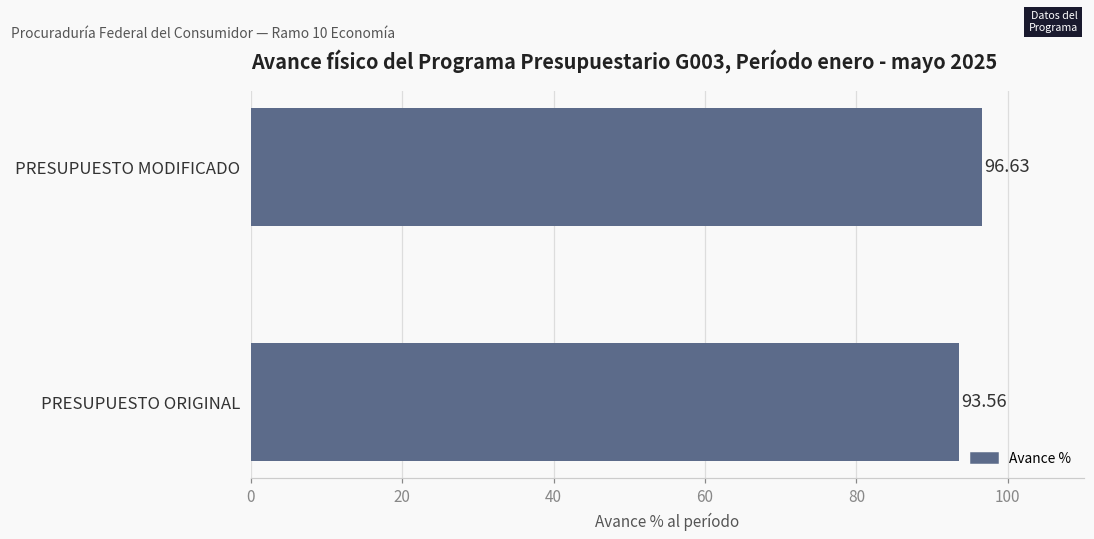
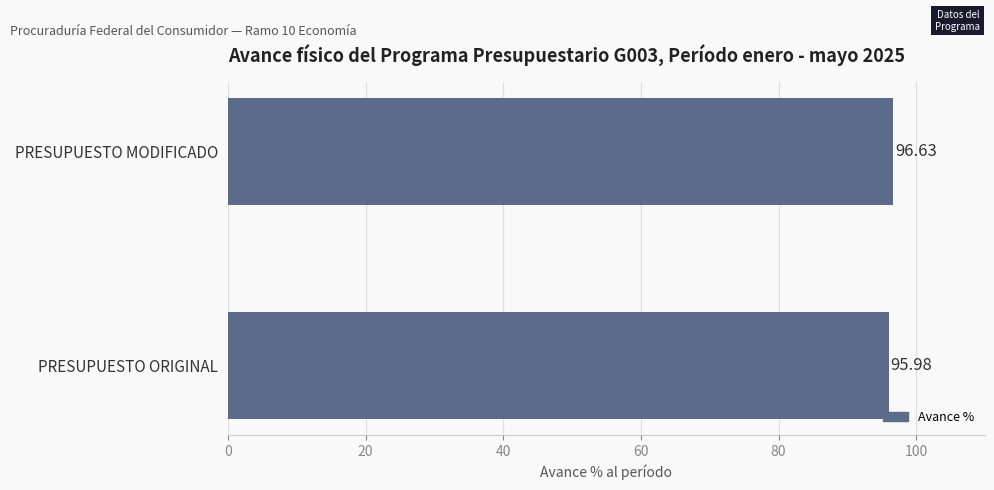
  {
    "PRESUPUESTO MODIFICADO": 96.63,
-   "PRESUPUESTO ORIGINAL": 93.56
+   "PRESUPUESTO ORIGINAL": 95.98
  }
